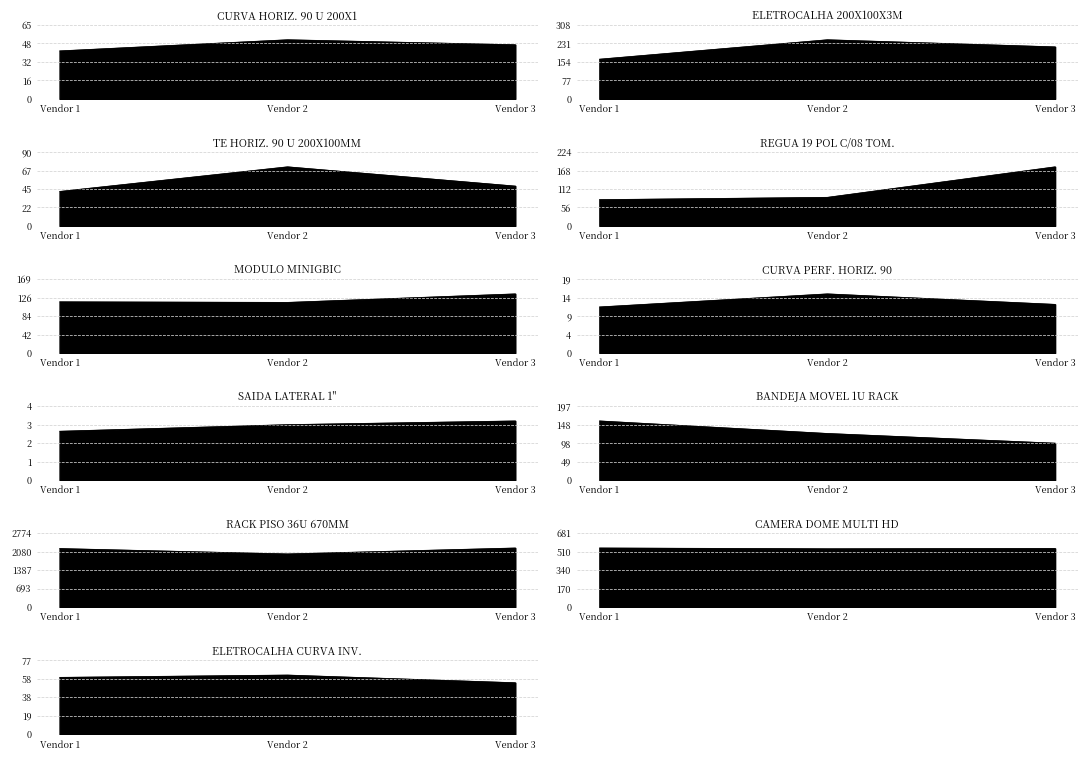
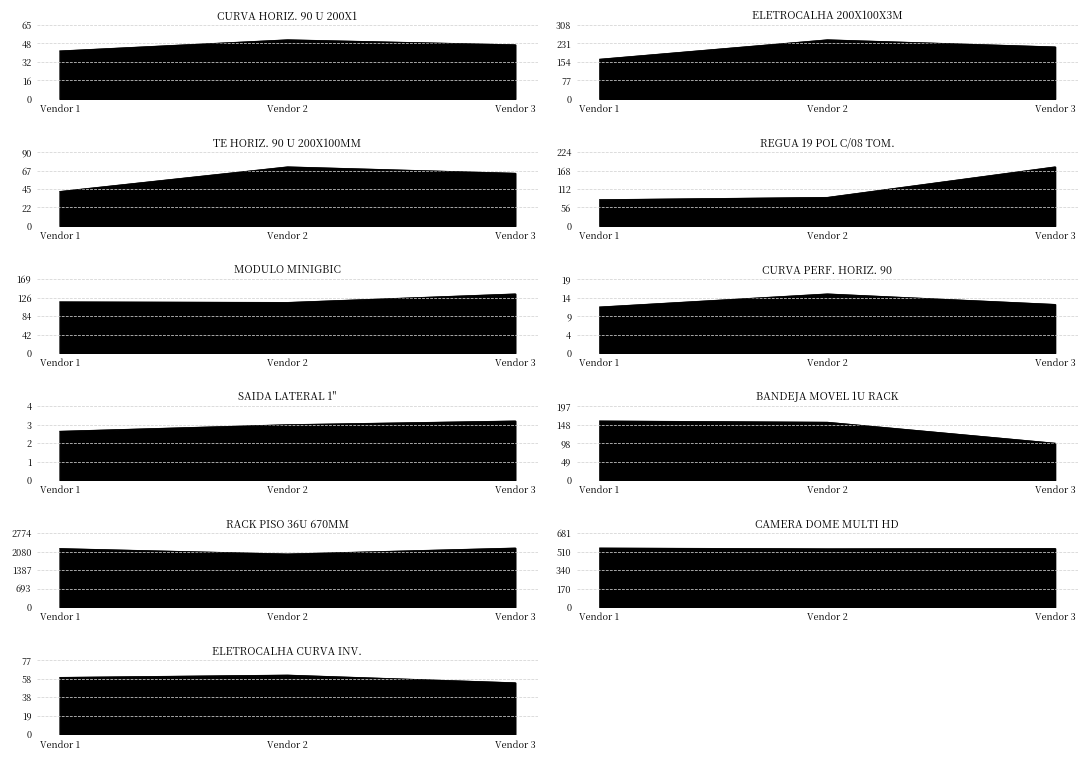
  {
    "CURVA HORIZ. 90 U 200X1": {
      "Vendor 1": 42,
      "Vendor 2": 52,
      "Vendor 3": 48
    },
    "ELETROCALHA 200X100X3M": {
      "Vendor 1": 170,
      "Vendor 2": 250,
      "Vendor 3": 220
    },
    "TE HORIZ. 90 U 200X100MM": {
      "Vendor 1": 40,
      "Vendor 2": 70,
-     "Vendor 3": 50
+     "Vendor 3": 60
    },
    "REGUA 19 POL C/08 TOM.": {
      "Vendor 1": 80,
      "Vendor 2": 90,
      "Vendor 3": 180
    },
    "MODULO MINIGBIC": {
      "Vendor 1": 120,
      "Vendor 2": 120,
      "Vendor 3": 140
    },
    "BANDEJA MOVEL 1U RACK": {
      "Vendor 1": 160,
-     "Vendor 2": 120,
+     "Vendor 2": 150,
      "Vendor 3": 100
    },
    "RACK PISO 36U 670MM": {
      "Vendor 1": 2200,
      "Vendor 2": 2000,
      "Vendor 3": 2200
    },
    "CAMERA DOME MULTI HD": {
      "Vendor 1": 500,
      "Vendor 2": 500,
      "Vendor 3": 500
    },
    "ELETROCALHA CURVA INV.": {
      "Vendor 1": 60,
      "Vendor 2": 60,
      "Vendor 3": 50
    }
  }
